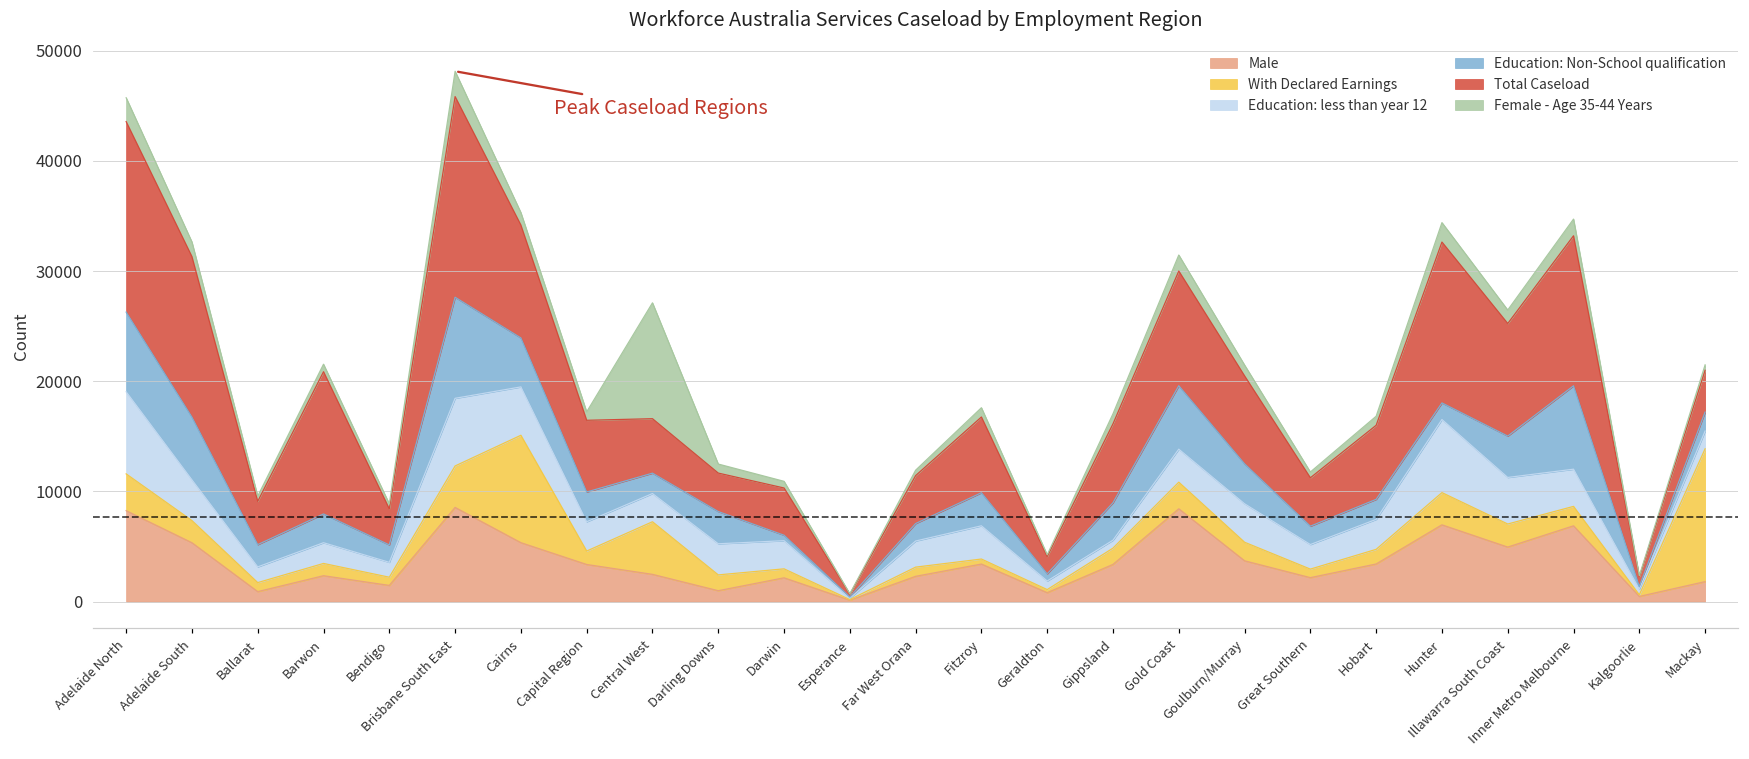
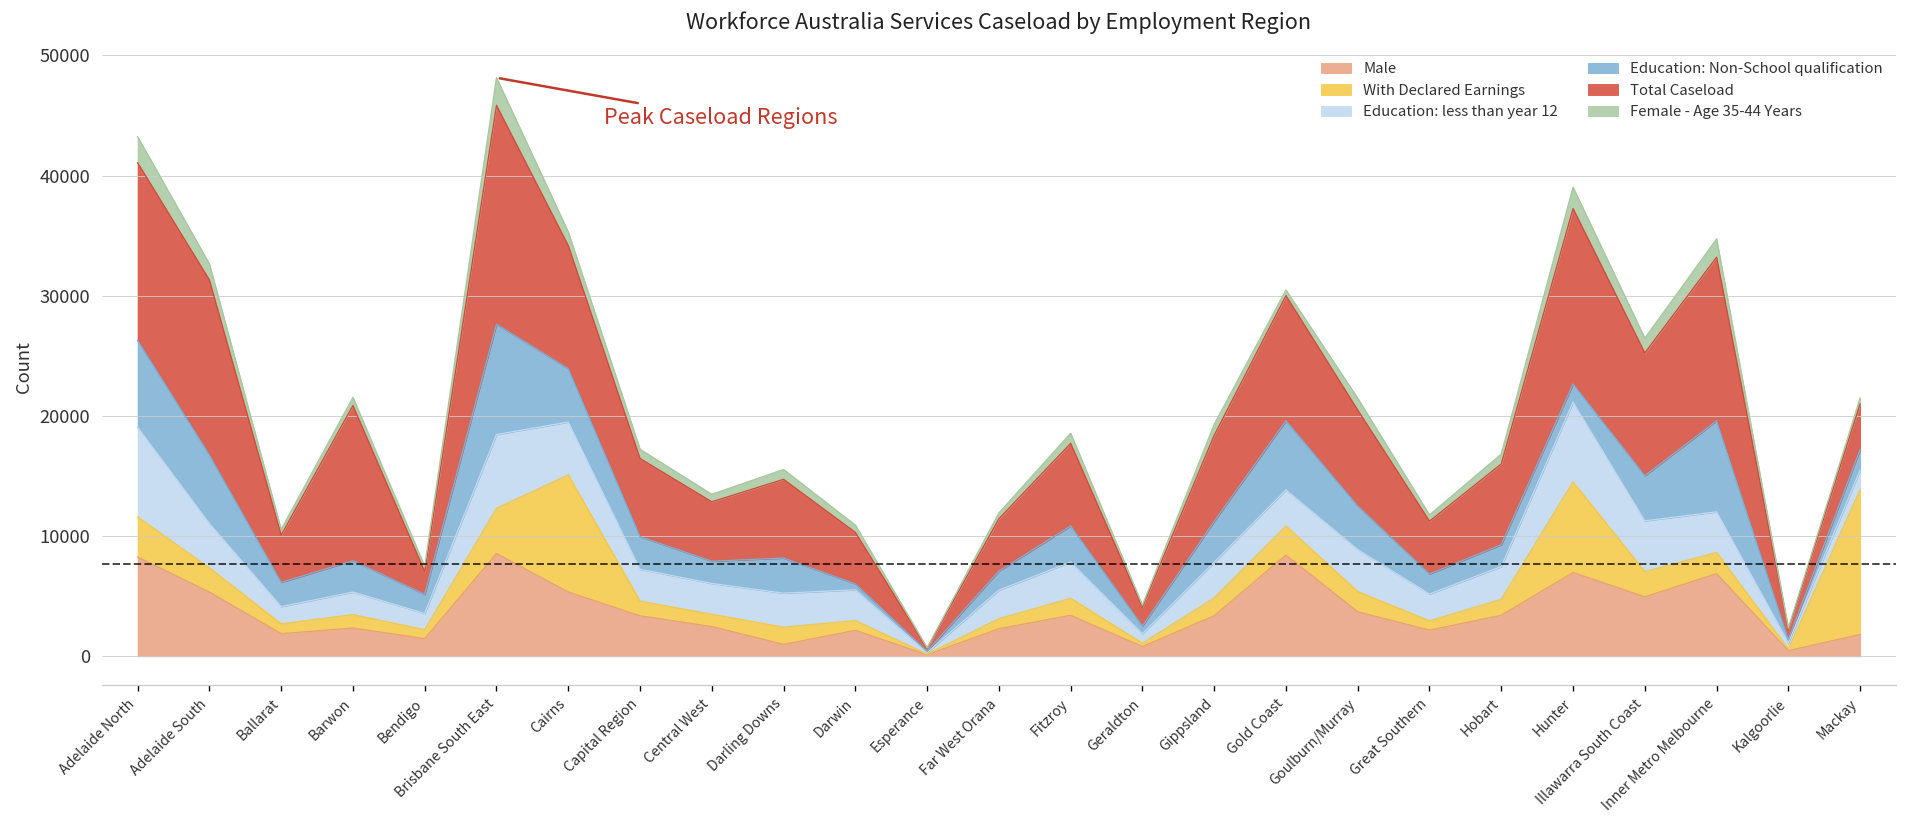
  {
    "Male": {
      "Adelaide North": 8300,
      "Adelaide South": 5300,
-     "Ballarat": 900,
+     "Ballarat": 1900,
      "Barwon": 2400,
      "Bendigo": 1500,
      "Brisbane South East": 8600,
      "Cairns": 5400,
      "Capital Region": 3400,
      "Central West": 2500,
      "Darling Downs": 1000,
      "Darwin": 2200,
      "Far West Orana": 2300,
      "Fitzroy": 3400,
      "Geraldton": 800,
      "Gippsland": 3400,
      "Gold Coast": 8400,
      "Goulburn/Murray": 3700,
      "Great Southern": 2200,
      "Hobart": 3400,
      "Hunter": 7000,
      "Illawarra South Coast": 5000,
      "Inner Metro Melbourne": 6900,
      "Mackay": 1800
    },
    "With Declared Earnings": {
      "Adelaide North": 3300,
      "Adelaide South": 2000,
      "Ballarat": 800,
      "Barwon": 1100,
      "Bendigo": 700,
      "Brisbane South East": 3800,
      "Cairns": 9800,
      "Capital Region": 1200,
-     "Central West": 4800,
+     "Central West": 1000,
      "Darling Downs": 1400,
      "Darwin": 800,
      "Far West Orana": 800,
-     "Fitzroy": 500,
+     "Fitzroy": 1400,
      "Geraldton": 300,
      "Gippsland": 1500,
      "Gold Coast": 2400,
      "Goulburn/Murray": 1700,
      "Great Southern": 800,
      "Hobart": 1300,
-     "Hunter": 2900,
+     "Hunter": 7500,
      "Illawarra South Coast": 2100,
      "Inner Metro Melbourne": 1800,
      "Mackay": 12100
    },
    "Education: less than year 12": {
      "Adelaide North": 7500,
      "Adelaide South": 3700,
      "Ballarat": 1400,
      "Barwon": 1900,
      "Bendigo": 1400,
      "Brisbane South East": 6100,
      "Cairns": 4400,
      "Capital Region": 2700,
      "Central West": 2600,
      "Darling Downs": 2800,
      "Darwin": 2600,
      "Far West Orana": 2400,
      "Fitzroy": 3000,
      "Geraldton": 800,
-     "Gippsland": 700,
+     "Gippsland": 3000,
      "Gold Coast": 3000,
      "Goulburn/Murray": 3500,
      "Great Southern": 2200,
      "Hobart": 2700,
      "Hunter": 6600,
      "Illawarra South Coast": 4200,
      "Inner Metro Melbourne": 3400,
      "Mackay": 1600
    },
    "Education: Non-School qualification": {
      "Adelaide North": 7200,
      "Adelaide South": 5700,
      "Ballarat": 2000,
      "Barwon": 2600,
      "Bendigo": 1600,
      "Brisbane South East": 9200,
      "Cairns": 4400,
      "Capital Region": 2700,
      "Central West": 1900,
      "Darling Downs": 2900,
      "Darwin": 500,
      "Far West Orana": 1600,
      "Fitzroy": 3000,
      "Geraldton": 700,
      "Gippsland": 3400,
      "Gold Coast": 5800,
      "Goulburn/Murray": 3600,
      "Great Southern": 1700,
      "Hobart": 1800,
      "Hunter": 1500,
      "Illawarra South Coast": 3800,
      "Inner Metro Melbourne": 7600,
      "Mackay": 1700
    },
    "Total Caseload": {
-     "Adelaide North": 17300,
+     "Adelaide North": 14800,
      "Adelaide South": 14600,
      "Ballarat": 3900,
      "Barwon": 12900,
-     "Bendigo": 3300,
+     "Bendigo": 1900,
      "Brisbane South East": 18200,
      "Cairns": 10200,
      "Capital Region": 6500,
      "Central West": 4900,
-     "Darling Downs": 3500,
+     "Darling Downs": 6600,
      "Darwin": 4300,
      "Far West Orana": 4400,
      "Fitzroy": 6900,
      "Gippsland": 7200,
      "Gold Coast": 10400,
      "Goulburn/Murray": 8000,
      "Great Southern": 4400,
      "Hobart": 6700,
      "Hunter": 14600,
      "Illawarra South Coast": 10200,
      "Inner Metro Melbourne": 13600,
      "Mackay": 3800
    },
    "Female - Age 35-44 Years": {
      "Adelaide North": 2200,
      "Adelaide South": 1300,
      "Ballarat": 500,
      "Barwon": 700,
      "Bendigo": 500,
      "Brisbane South East": 2300,
      "Cairns": 1100,
      "Capital Region": 800,
-     "Central West": 10500,
+     "Central West": 600,
      "Darling Downs": 800,
      "Darwin": 600,
      "Far West Orana": 500,
      "Fitzroy": 800,
      "Gippsland": 900,
-     "Gold Coast": 1500,
+     "Gold Coast": 500,
      "Goulburn/Murray": 1000,
      "Great Southern": 500,
      "Hobart": 800,
      "Hunter": 1800,
      "Illawarra South Coast": 1200,
      "Inner Metro Melbourne": 1500,
      "Mackay": 500
    }
  }
